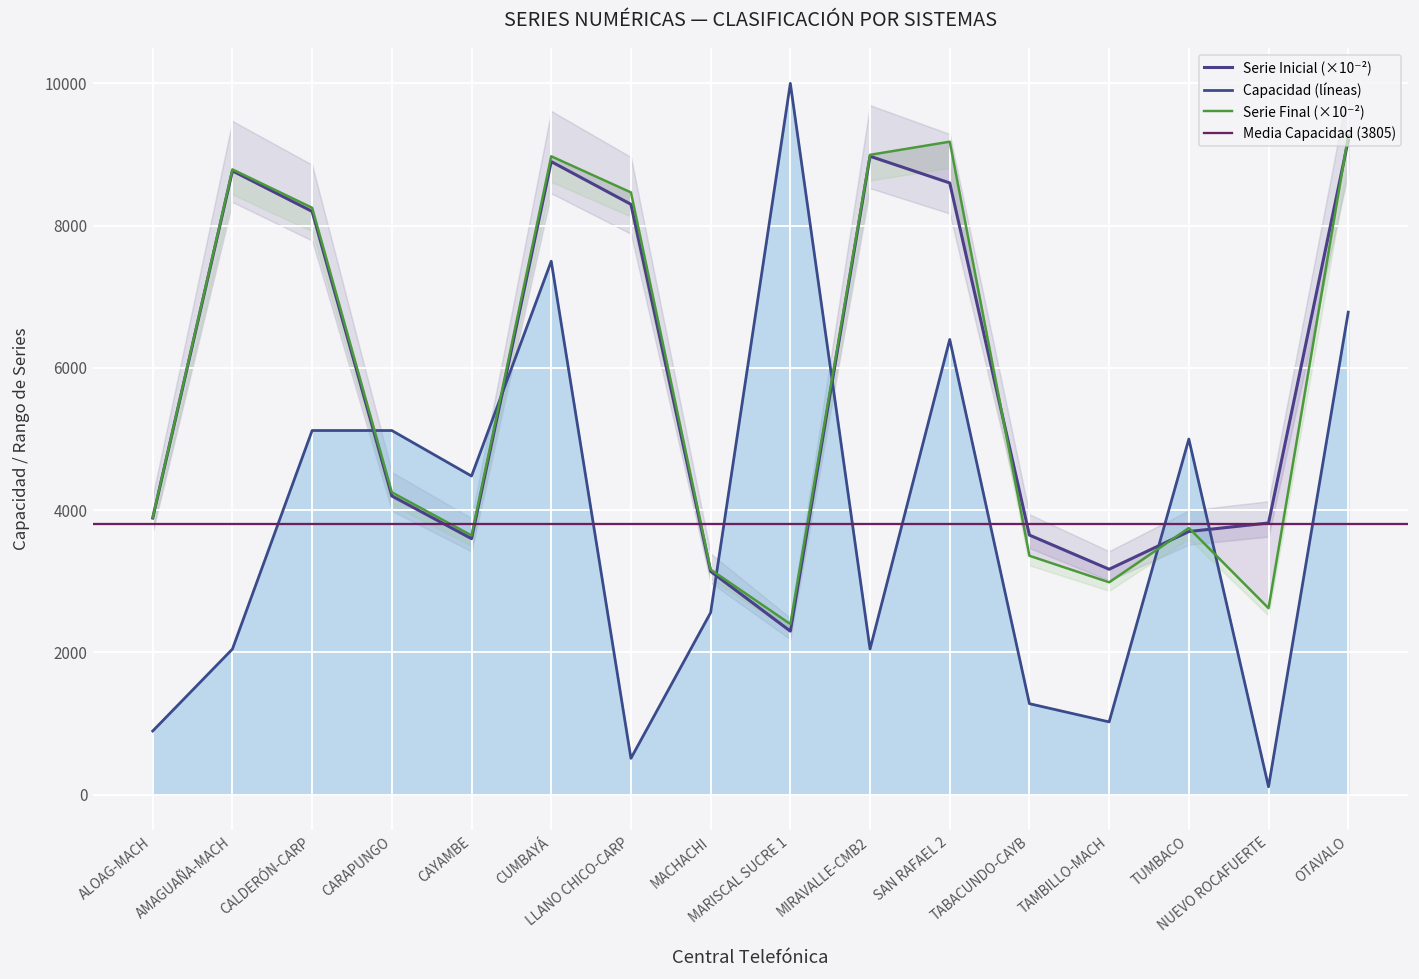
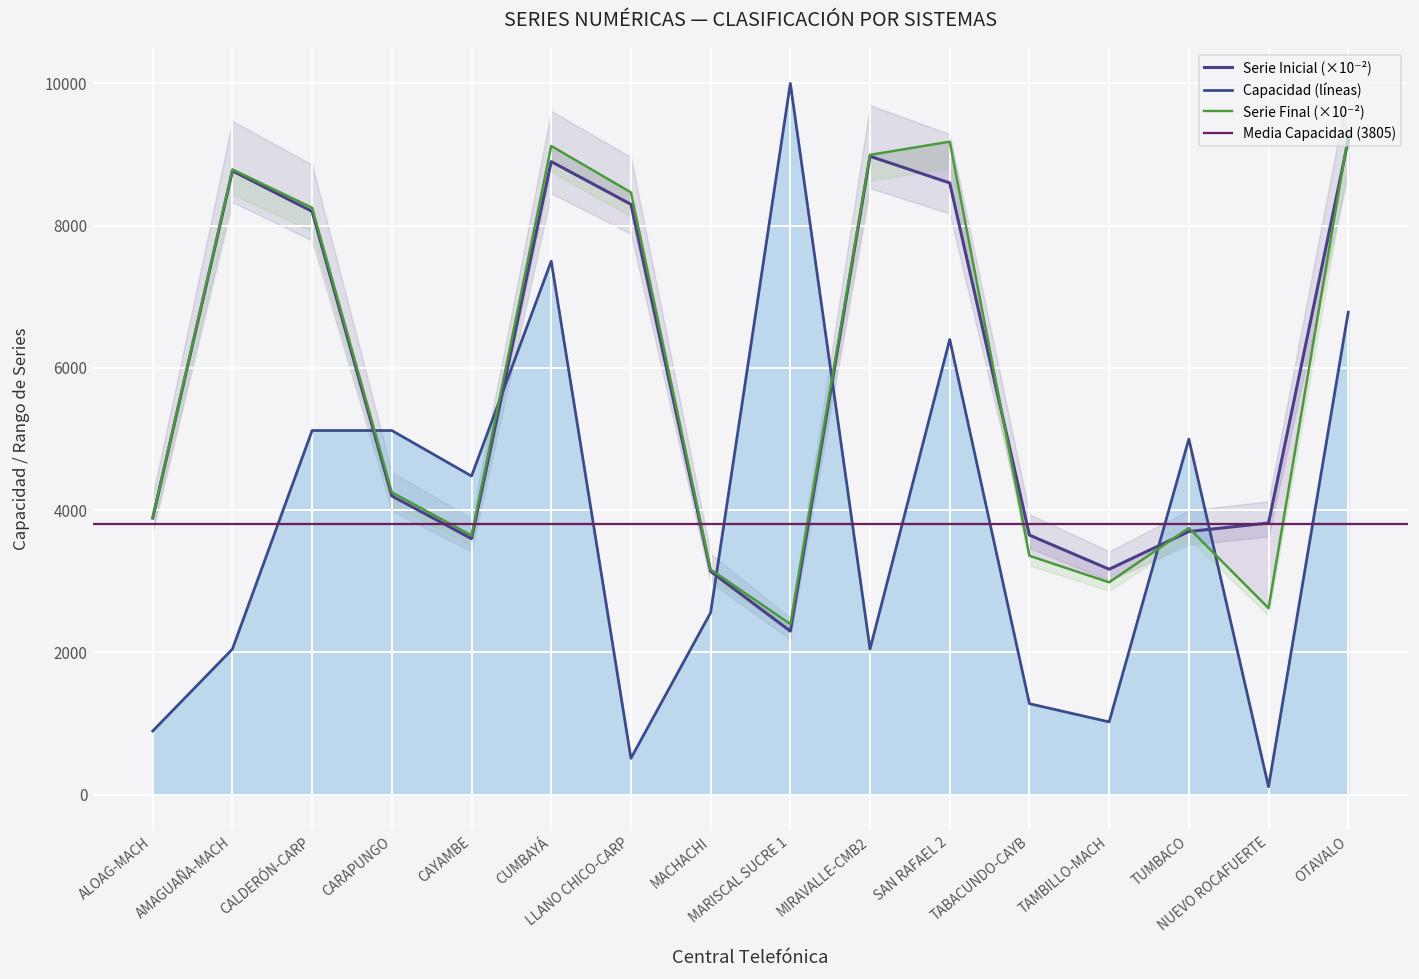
  {
    "Serie Final (×10⁻²)": {
-     "CUMBAYÁ": 9000,
+     "CUMBAYÁ": 9100,
      "TABACUNDO-CAYB": 3400,
      "TAMBILLO-MACH": 3000,
      "NUEVO ROCAFUERTE": 2600
    }
  }
